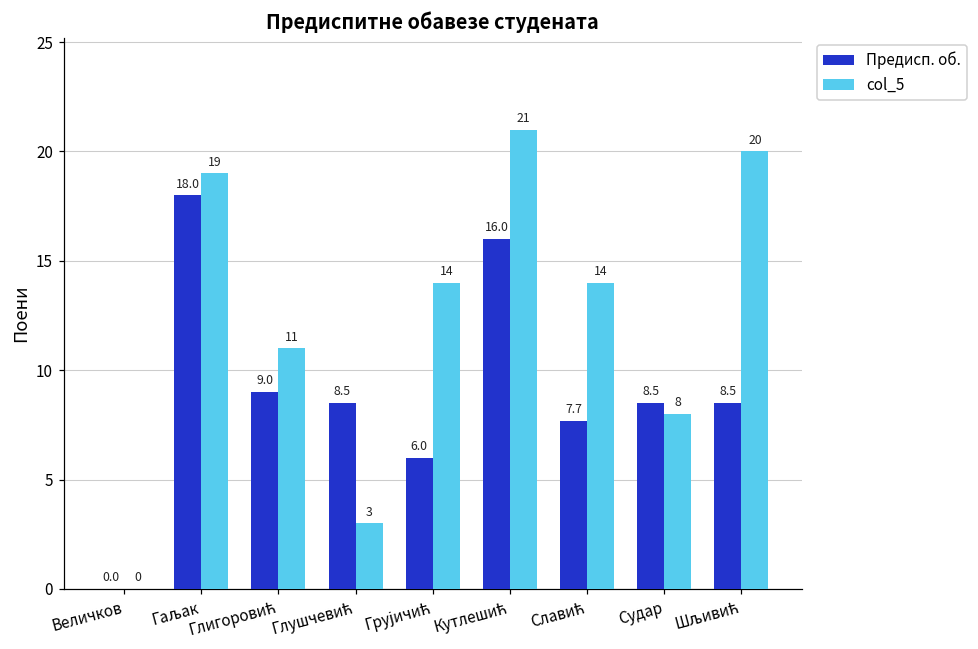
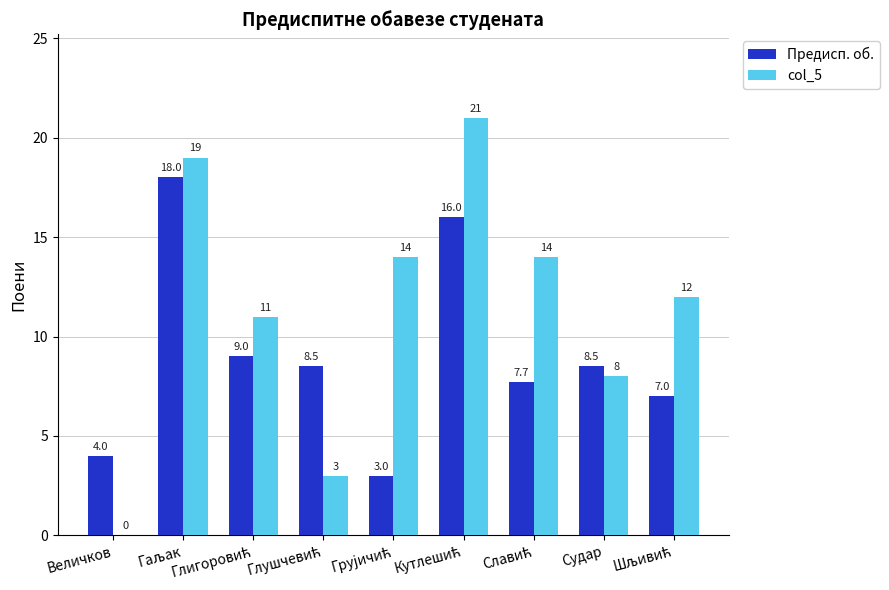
  {
    "Предисп. об.": {
-     "Величков": 0.0,
+     "Величков": 4.0,
      "Гаљак": 18.0,
      "Глигоровић": 9.0,
      "Глушчевић": 8.5,
-     "Грујичић": 6.0,
+     "Грујичић": 3.0,
      "Кутлешић": 16.0,
      "Славић": 7.7,
      "Судар": 8.5,
-     "Шљивић": 8.5
+     "Шљивић": 7.0
    },
    "col_5": {
      "Величков": 0,
      "Гаљак": 19,
      "Глигоровић": 11,
      "Глушчевић": 3,
      "Грујичић": 14,
      "Кутлешић": 21,
      "Славић": 14,
      "Судар": 8,
-     "Шљивић": 20
+     "Шљивић": 12
    }
  }
